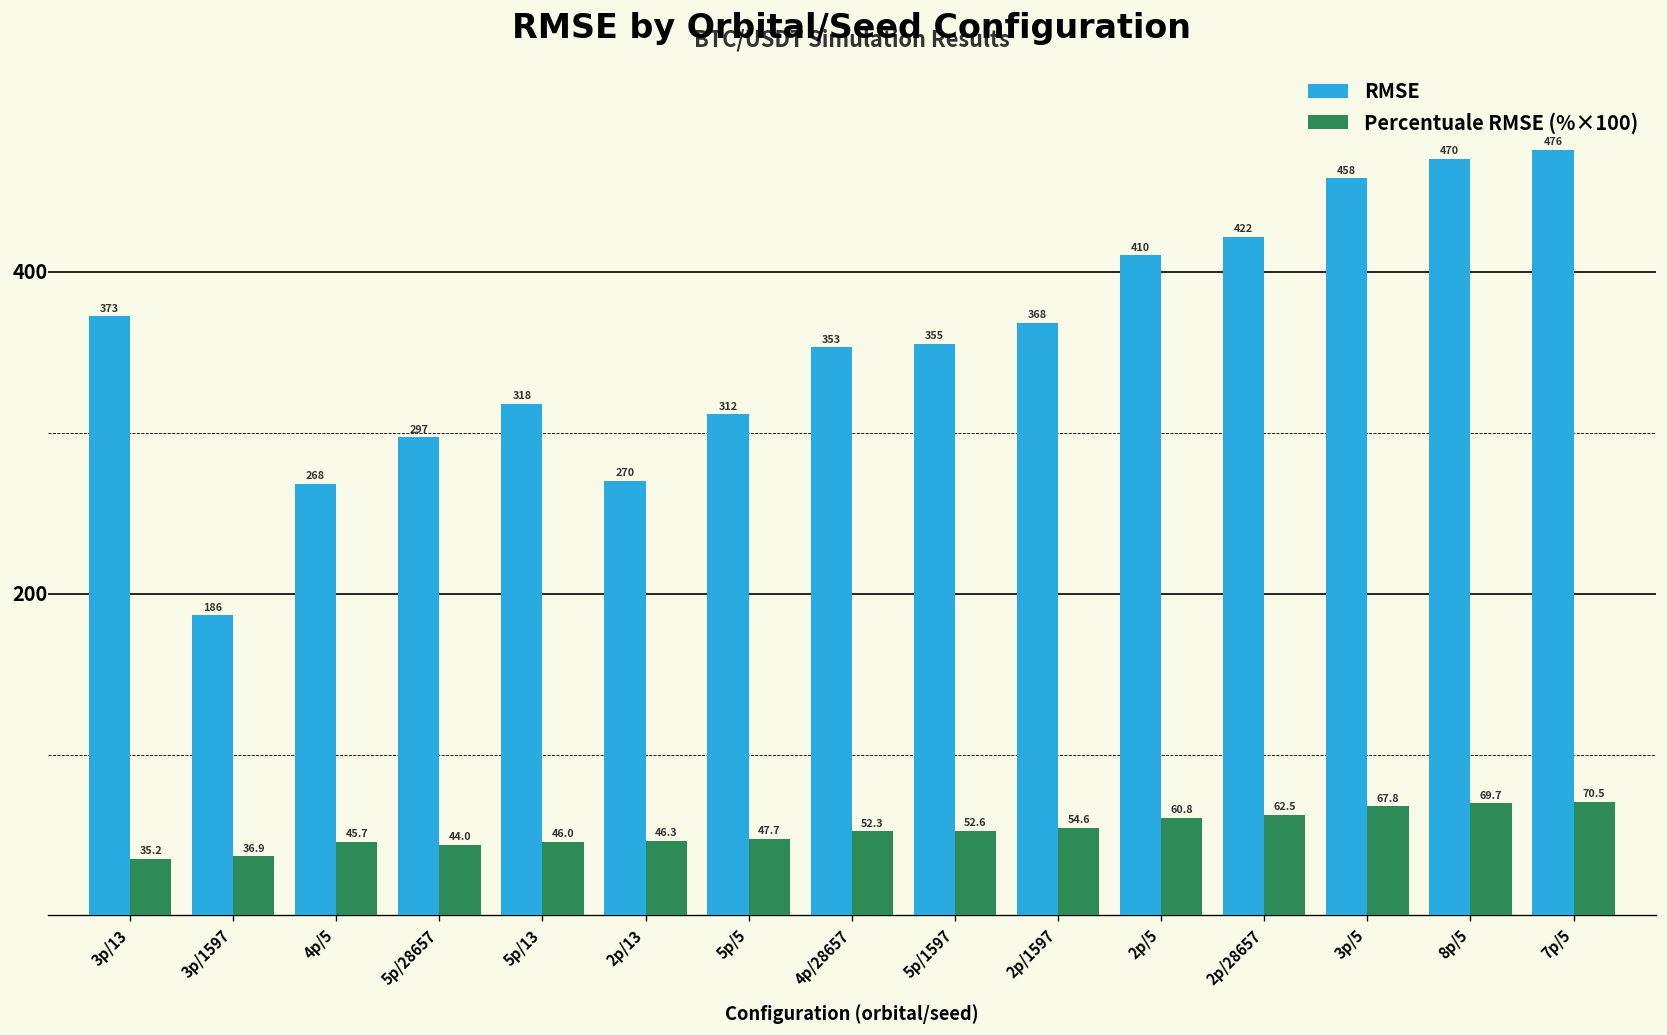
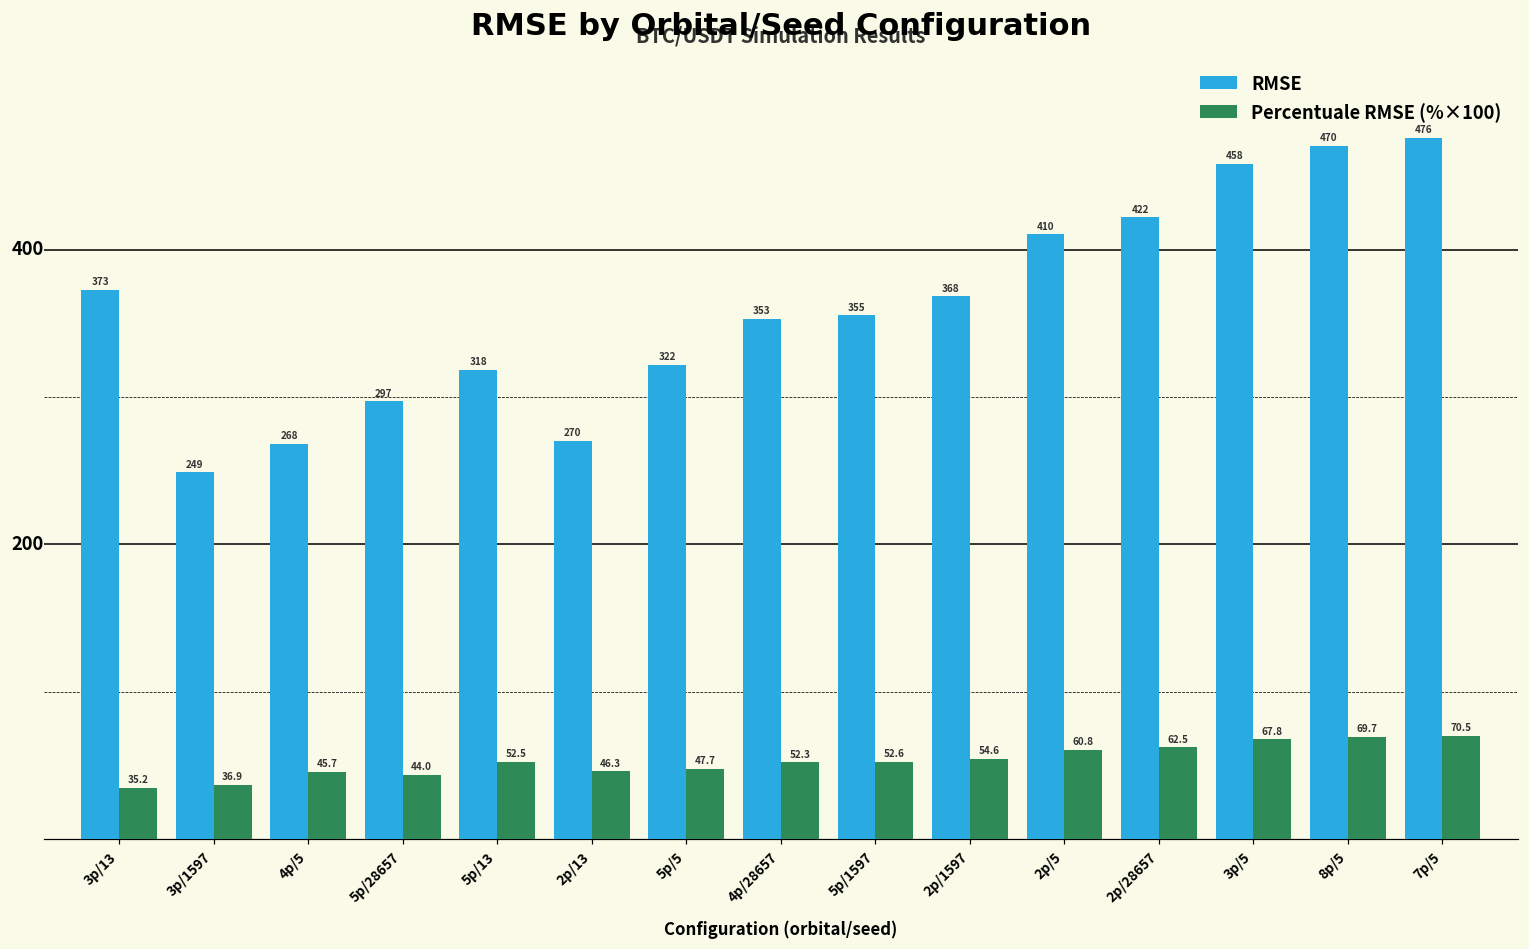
  {
    "RMSE": {
      "3p/13": 373,
-     "3p/1597": 186,
+     "3p/1597": 249,
      "4p/5": 268,
      "5p/28657": 297,
      "5p/13": 318,
      "2p/13": 270,
-     "5p/5": 312,
+     "5p/5": 322,
      "4p/28657": 353,
      "5p/1597": 355,
      "2p/1597": 368,
      "2p/5": 410,
      "2p/28657": 422,
      "3p/5": 458,
      "8p/5": 470,
      "7p/5": 476
    },
    "Percentuale RMSE (%×100)": {
      "3p/13": 35.2,
      "3p/1597": 36.9,
      "4p/5": 45.7,
      "5p/28657": 44.0,
-     "5p/13": 46.0,
+     "5p/13": 52.5,
      "2p/13": 46.3,
      "5p/5": 47.7,
      "4p/28657": 52.3,
      "5p/1597": 52.6,
      "2p/1597": 54.6,
      "2p/5": 60.8,
      "2p/28657": 62.5,
      "3p/5": 67.8,
      "8p/5": 69.7,
      "7p/5": 70.5
    }
  }
